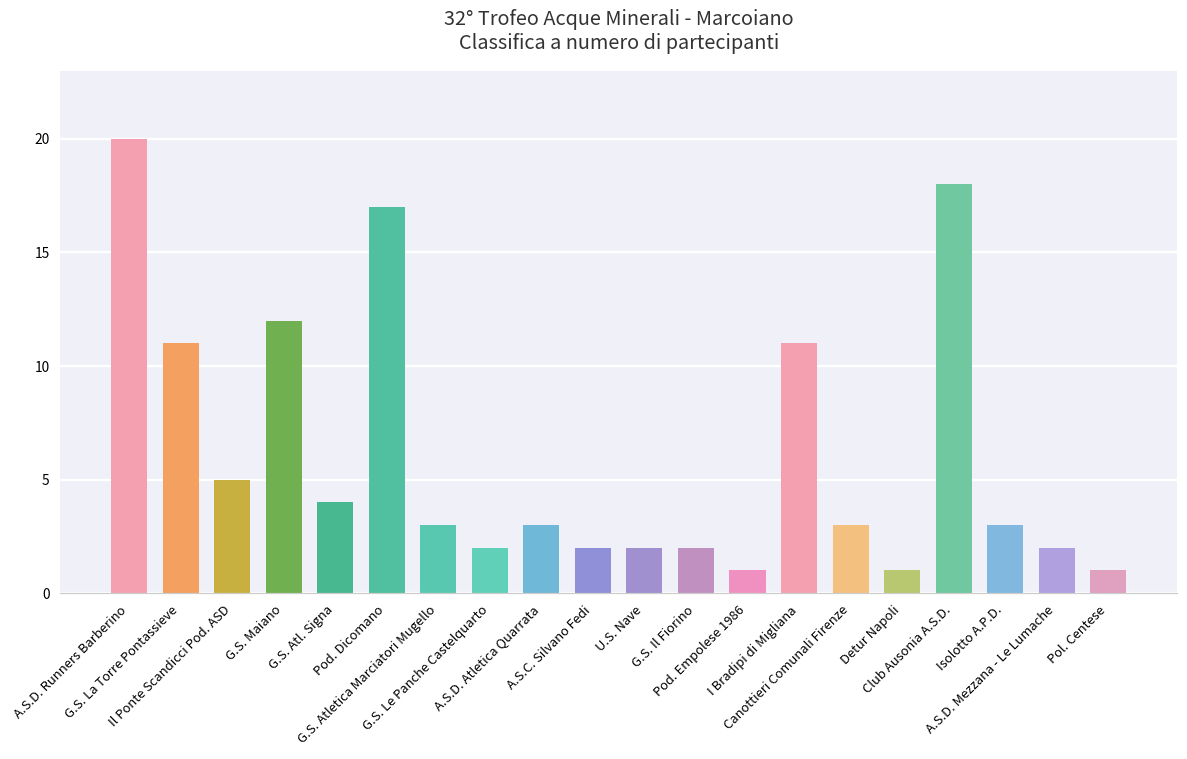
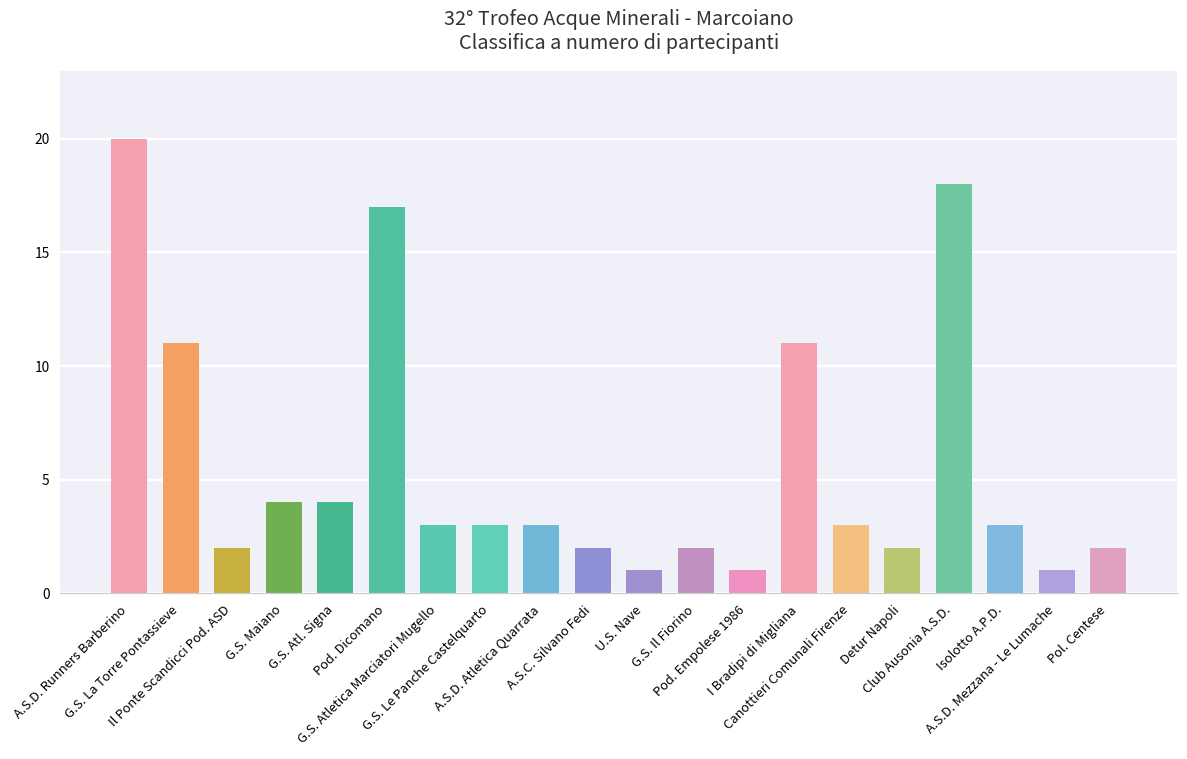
  {
    "A.S.D. Runners Barberino": 20,
    "G.S. La Torre Pontassieve": 11,
-   "Il Ponte Scandicci Pod. ASD": 5,
-   "G.S. Maiano": 12,
+   "Il Ponte Scandicci Pod. ASD": 2,
+   "G.S. Maiano": 4,
    "G.S. Atl. Signa": 4,
    "Pod. Dicomano": 17,
    "G.S. Atletica Marciatori Mugello": 3,
-   "G.S. Le Panche Castelquarto": 2,
+   "G.S. Le Panche Castelquarto": 3,
    "A.S.D. Atletica Quarrata": 3,
    "A.S.C. Silvano Fedi": 2,
-   "U.S. Nave": 2,
+   "U.S. Nave": 1,
    "G.S. Il Fiorino": 2,
    "Pod. Empolese 1986": 1,
    "I Bradipi di Migliana": 11,
    "Canottieri Comunali Firenze": 3,
-   "Detur Napoli": 1,
+   "Detur Napoli": 2,
    "Club Ausonia A.S.D.": 18,
    "Isolotto A.P.D.": 3,
-   "A.S.D. Mezzana - Le Lumache": 2,
-   "Pol. Centese": 1
+   "A.S.D. Mezzana - Le Lumache": 1,
+   "Pol. Centese": 2
  }
